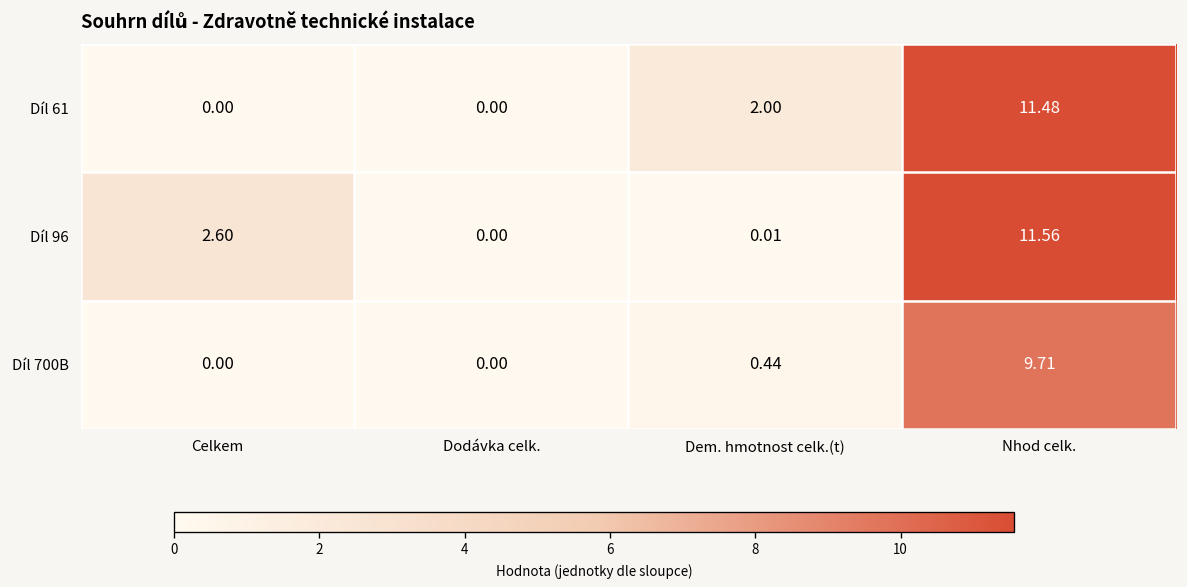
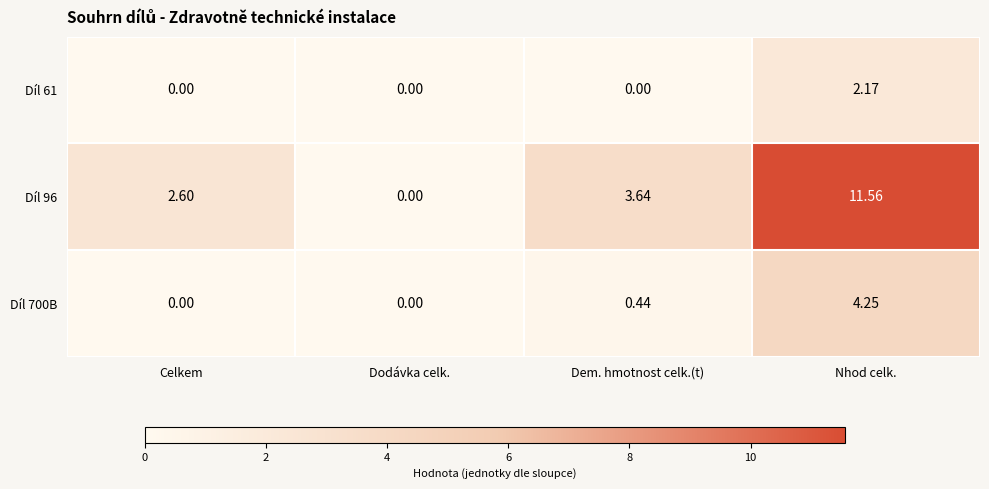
  {
    "Díl 61": {
      "Celkem": 0.00,
      "Dodávka celk.": 0.00,
-     "Dem. hmotnost celk.(t)": 2.00,
-     "Nhod celk.": 11.48
+     "Dem. hmotnost celk.(t)": 0.00,
+     "Nhod celk.": 2.17
    },
    "Díl 96": {
      "Celkem": 2.60,
      "Dodávka celk.": 0.00,
-     "Dem. hmotnost celk.(t)": 0.01,
+     "Dem. hmotnost celk.(t)": 3.64,
      "Nhod celk.": 11.56
    },
    "Díl 700B": {
      "Celkem": 0.00,
      "Dodávka celk.": 0.00,
      "Dem. hmotnost celk.(t)": 0.44,
-     "Nhod celk.": 9.71
+     "Nhod celk.": 4.25
    }
  }
